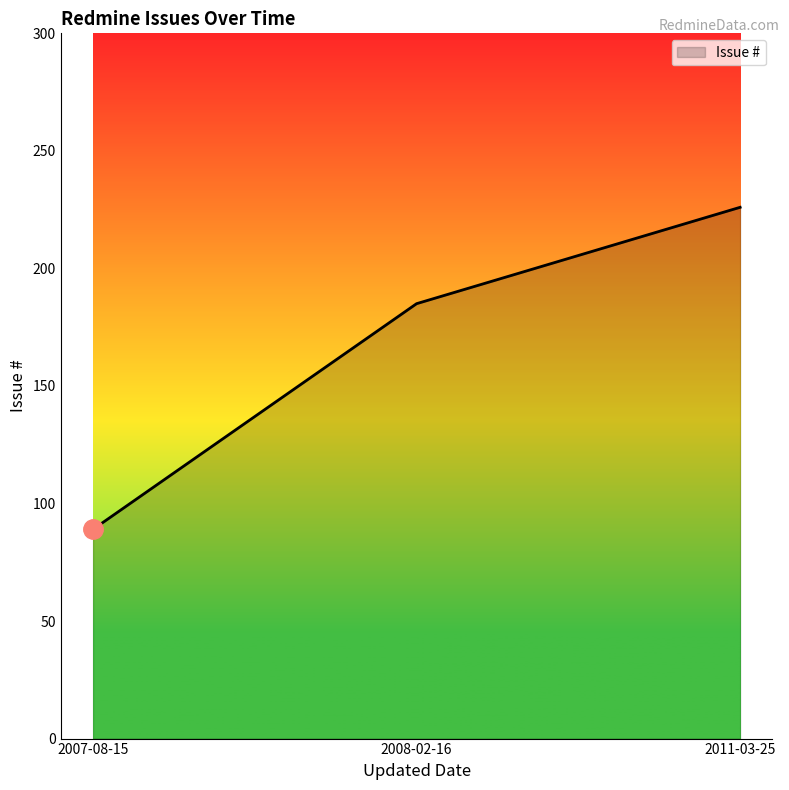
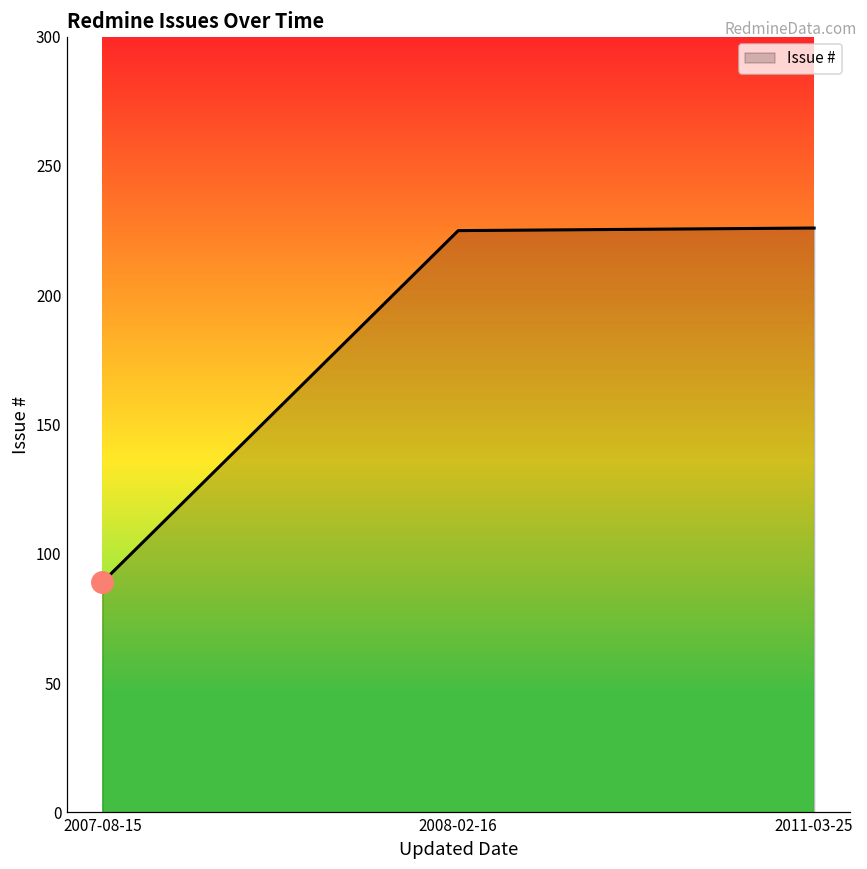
  {
    "Issue #": {
-     "2008-02-16": 185,
+     "2008-02-16": 225,
      "2011-03-25": 226
    }
  }
